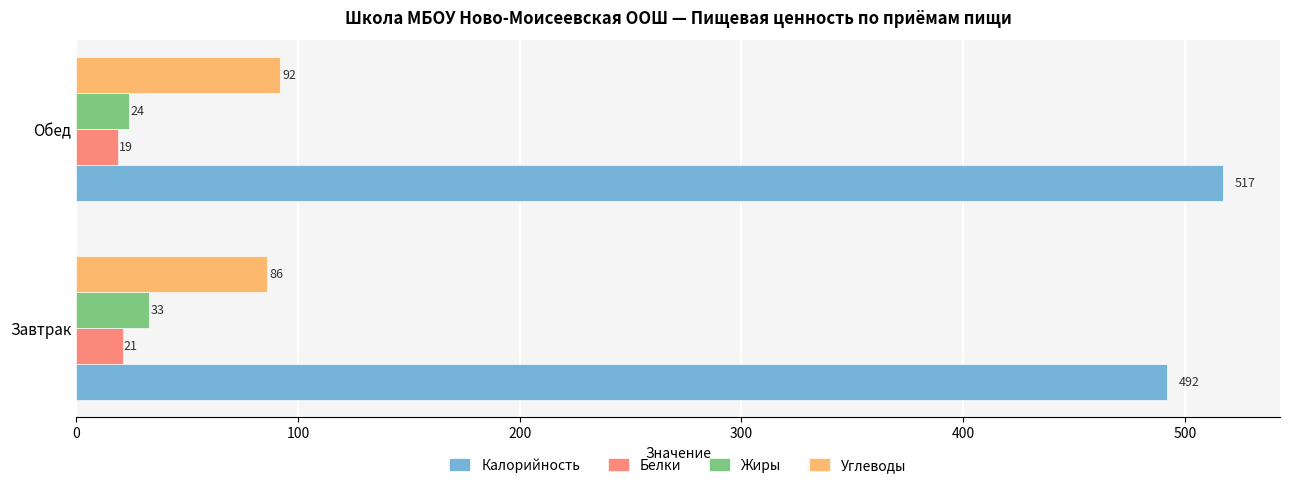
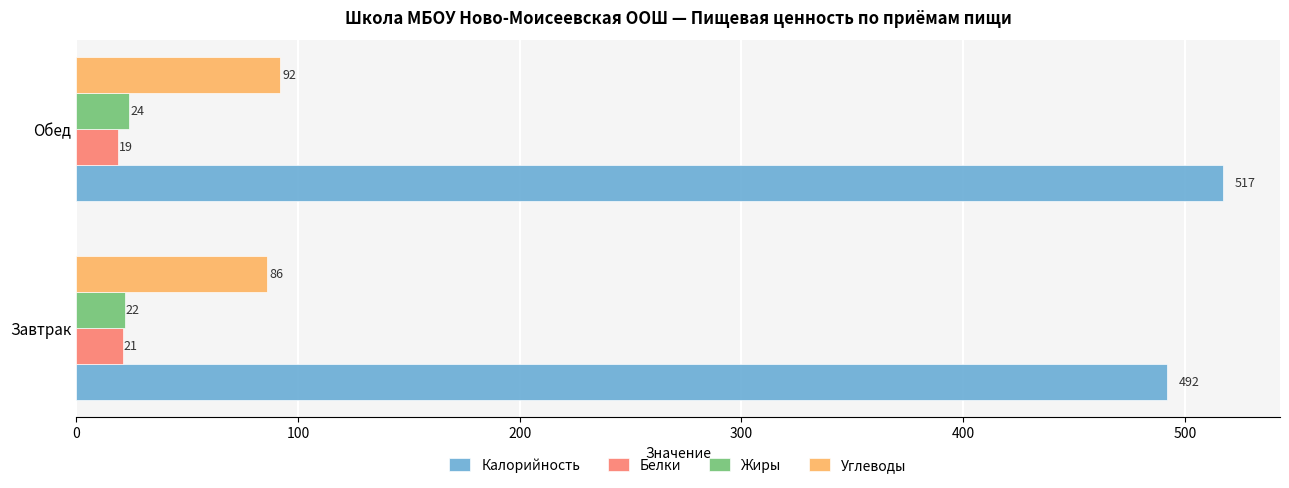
  {
    "Калорийность": {
      "Обед": 517,
      "Завтрак": 492
    },
    "Жиры": {
      "Обед": 24,
-     "Завтрак": 33
+     "Завтрак": 22
    }
  }
